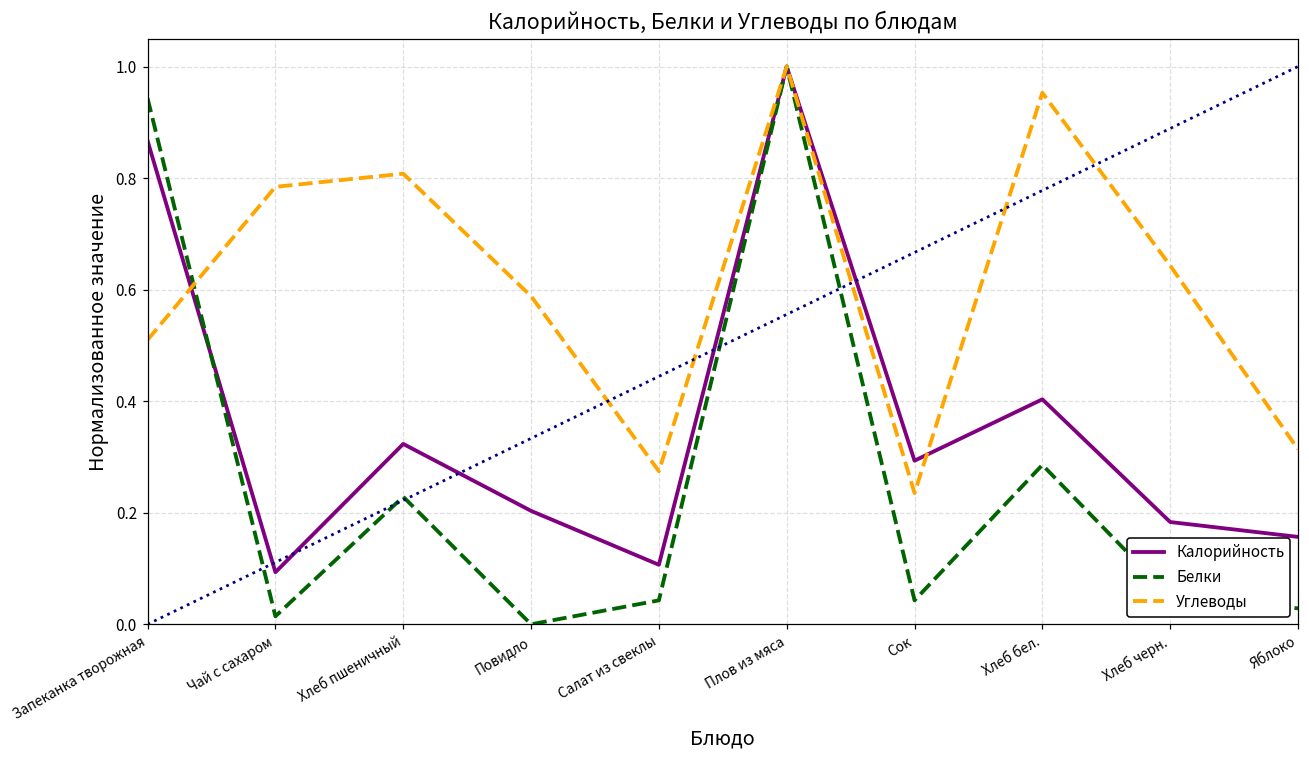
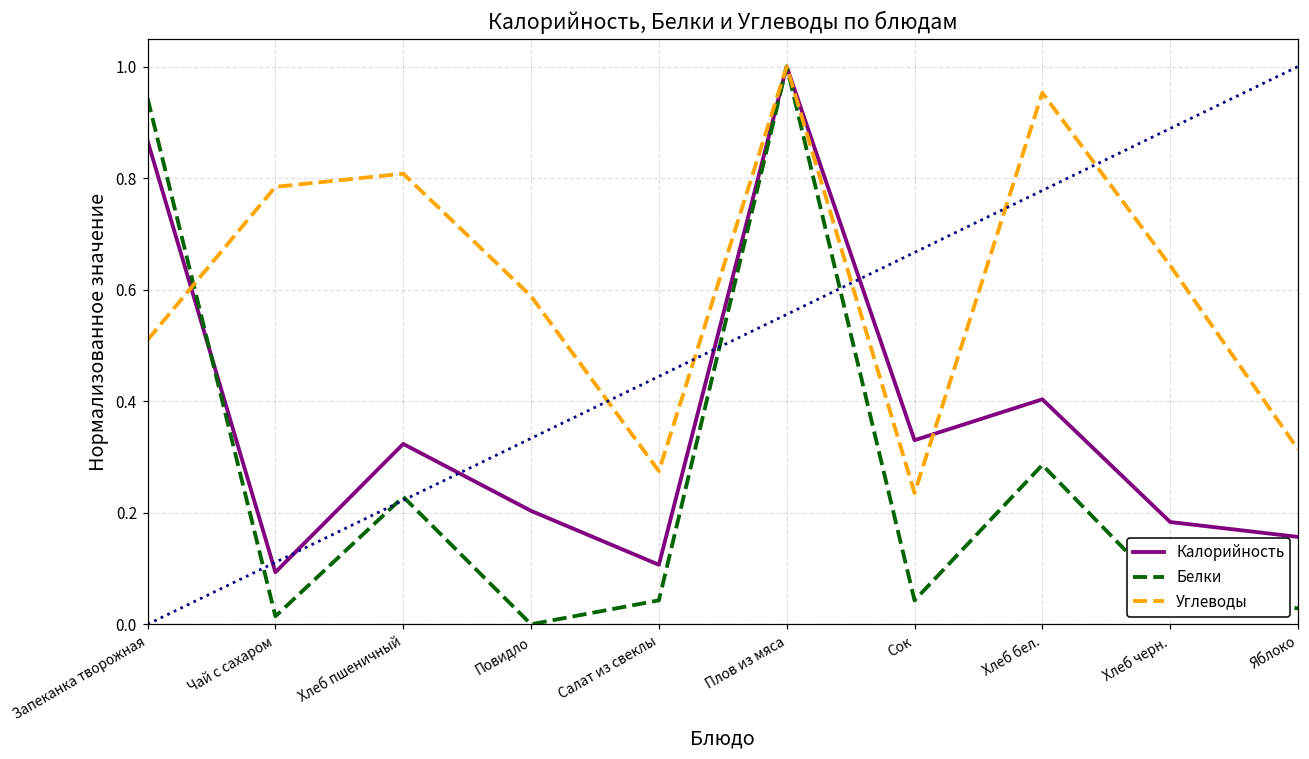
  {
    "Калорийность": {
      "Запеканка творожная": 0.87,
      "Чай с сахаром": 0.09,
      "Хлеб пшеничный": 0.32,
      "Повидло": 0.20,
      "Салат из свеклы": 0.11,
-     "Сок": 0.29,
+     "Сок": 0.33,
      "Хлеб бел.": 0.40,
      "Хлеб черн.": 0.18,
      "Яблоко": 0.16
    },
    "Белки": {
      "Запеканка творожная": 0.94,
      "Чай с сахаром": 0.01,
      "Хлеб пшеничный": 0.23,
      "Повидло": 0.00,
      "Салат из свеклы": 0.04,
      "Сок": 0.04,
      "Хлеб бел.": 0.29,
      "Яблоко": 0.03
    },
    "Углеводы": {
      "Запеканка творожная": 0.51,
      "Чай с сахаром": 0.78,
      "Хлеб пшеничный": 0.81,
      "Повидло": 0.59,
      "Салат из свеклы": 0.27,
      "Сок": 0.24,
      "Хлеб бел.": 0.95,
      "Хлеб черн.": 0.64,
      "Яблоко": 0.31
    }
  }
